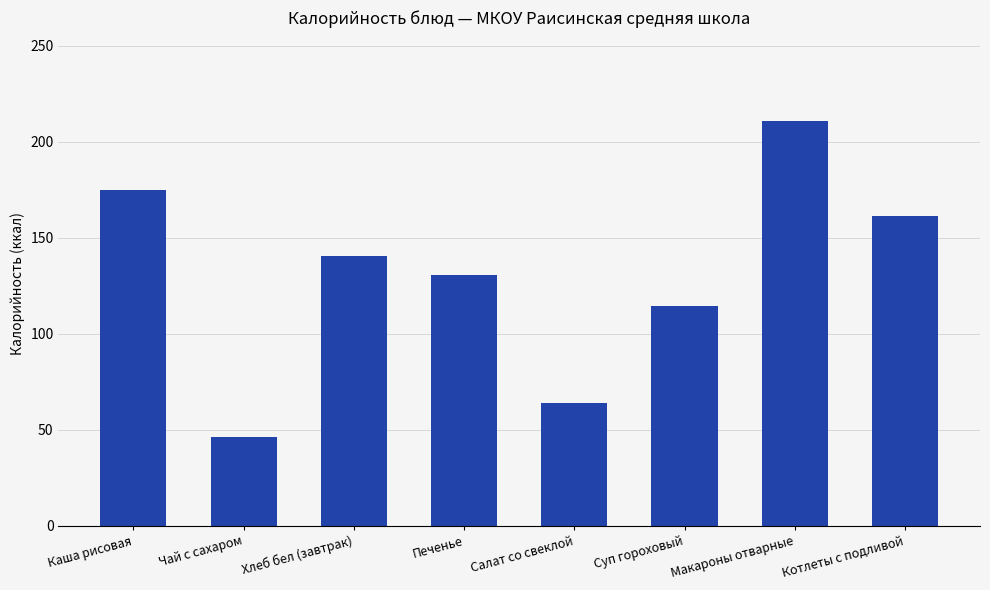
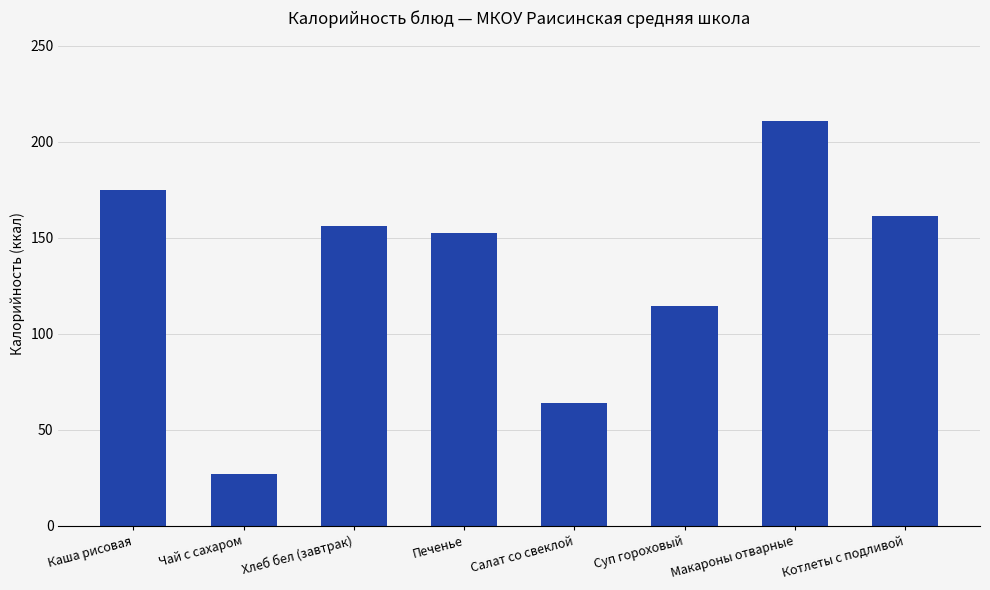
  {
    "Каша рисовая": 175,
-   "Чай с сахаром": 46,
-   "Хлеб бел (завтрак)": 141,
-   "Печенье": 131,
+   "Чай с сахаром": 27,
+   "Хлеб бел (завтрак)": 156,
+   "Печенье": 153,
    "Салат со свеклой": 64,
    "Суп гороховый": 114,
    "Макароны отварные": 211,
    "Котлеты с подливой": 161
  }
